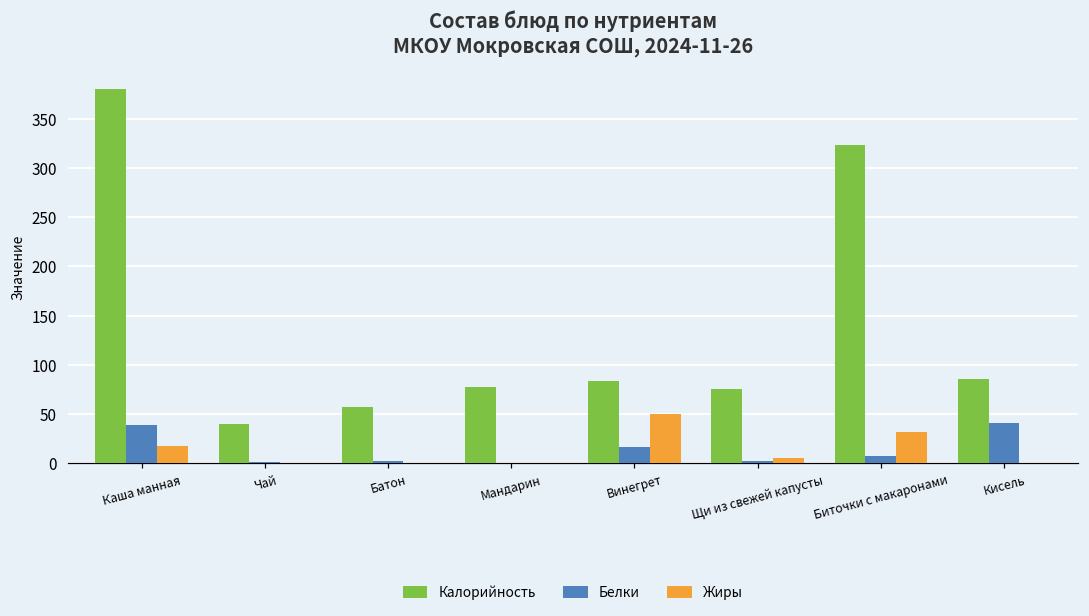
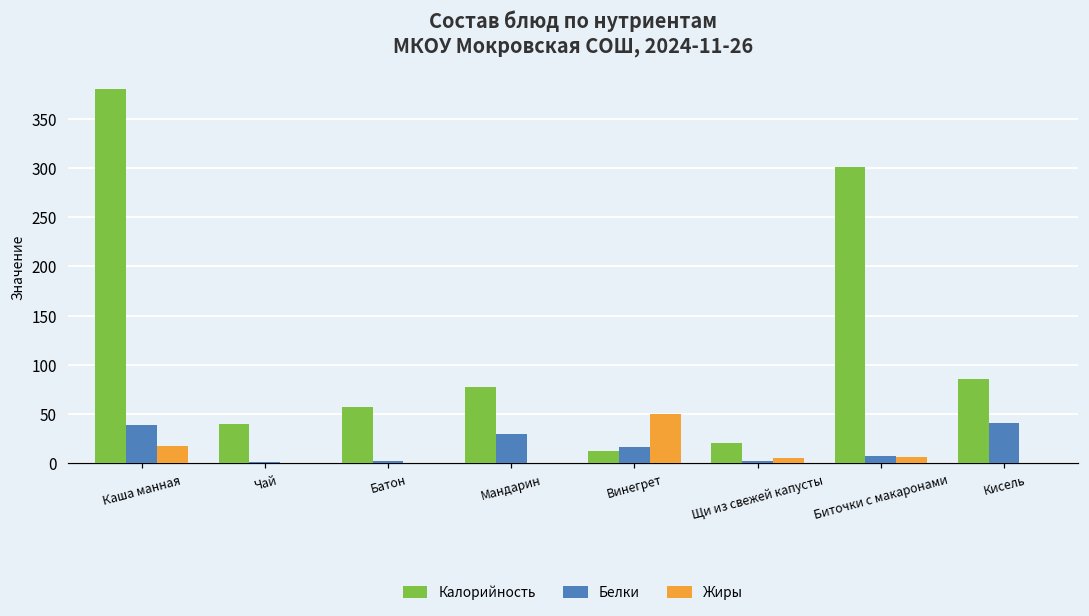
  {
    "Калорийность": {
      "Каша манная": 380,
      "Чай": 40,
      "Батон": 60,
      "Мандарин": 80,
-     "Винегрет": 80,
-     "Щи из свежей капусты": 80,
-     "Биточки с макаронами": 320,
+     "Винегрет": 10,
+     "Щи из свежей капусты": 20,
+     "Биточки с макаронами": 300,
      "Кисель": 90
    },
    "Белки": {
      "Каша манная": 40,
-     "Мандарин": 0,
+     "Мандарин": 30,
      "Винегрет": 20,
      "Биточки с макаронами": 10,
      "Кисель": 40
    },
    "Жиры": {
      "Каша манная": 20,
      "Чай": 0,
      "Мандарин": 0,
      "Винегрет": 50,
      "Щи из свежей капусты": 0,
-     "Биточки с макаронами": 30
+     "Биточки с макаронами": 10
    }
  }
